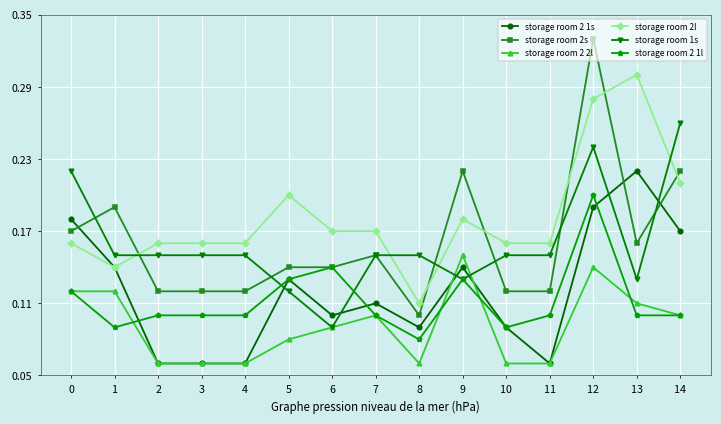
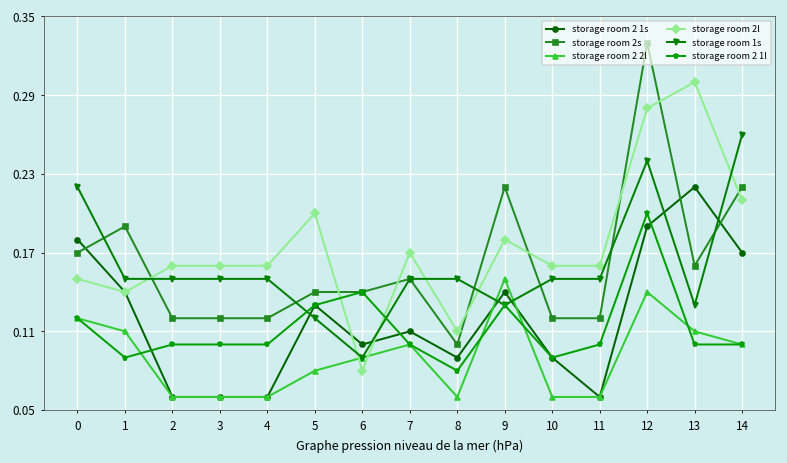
  {
    "storage room 2 2l": {
-     "1": 0.12,
+     "1": 0.11,
      "5": 0.08,
      "8": 0.06,
      "9": 0.15,
      "10": 0.06,
      "12": 0.14,
      "13": 0.11
    },
    "storage room 2l": {
-     "0": 0.16,
+     "0": 0.15,
      "2": 0.16,
      "3": 0.16,
      "4": 0.16,
      "5": 0.20,
-     "6": 0.17,
+     "6": 0.08,
      "7": 0.17,
      "8": 0.11,
      "9": 0.18,
      "10": 0.16,
      "11": 0.16,
      "12": 0.28,
      "13": 0.30,
      "14": 0.21
    }
  }
